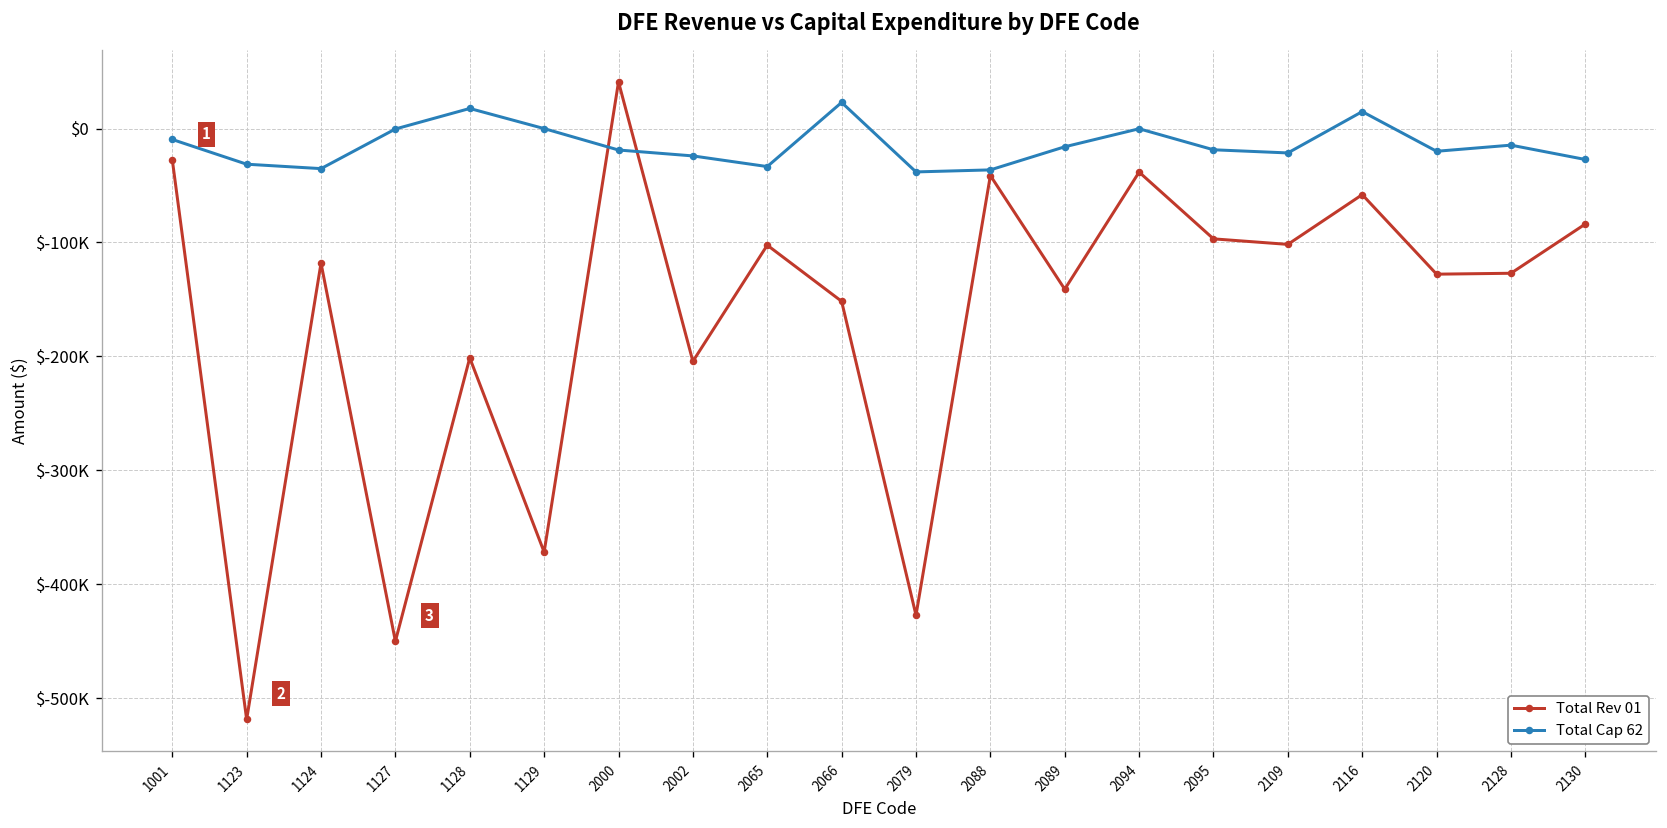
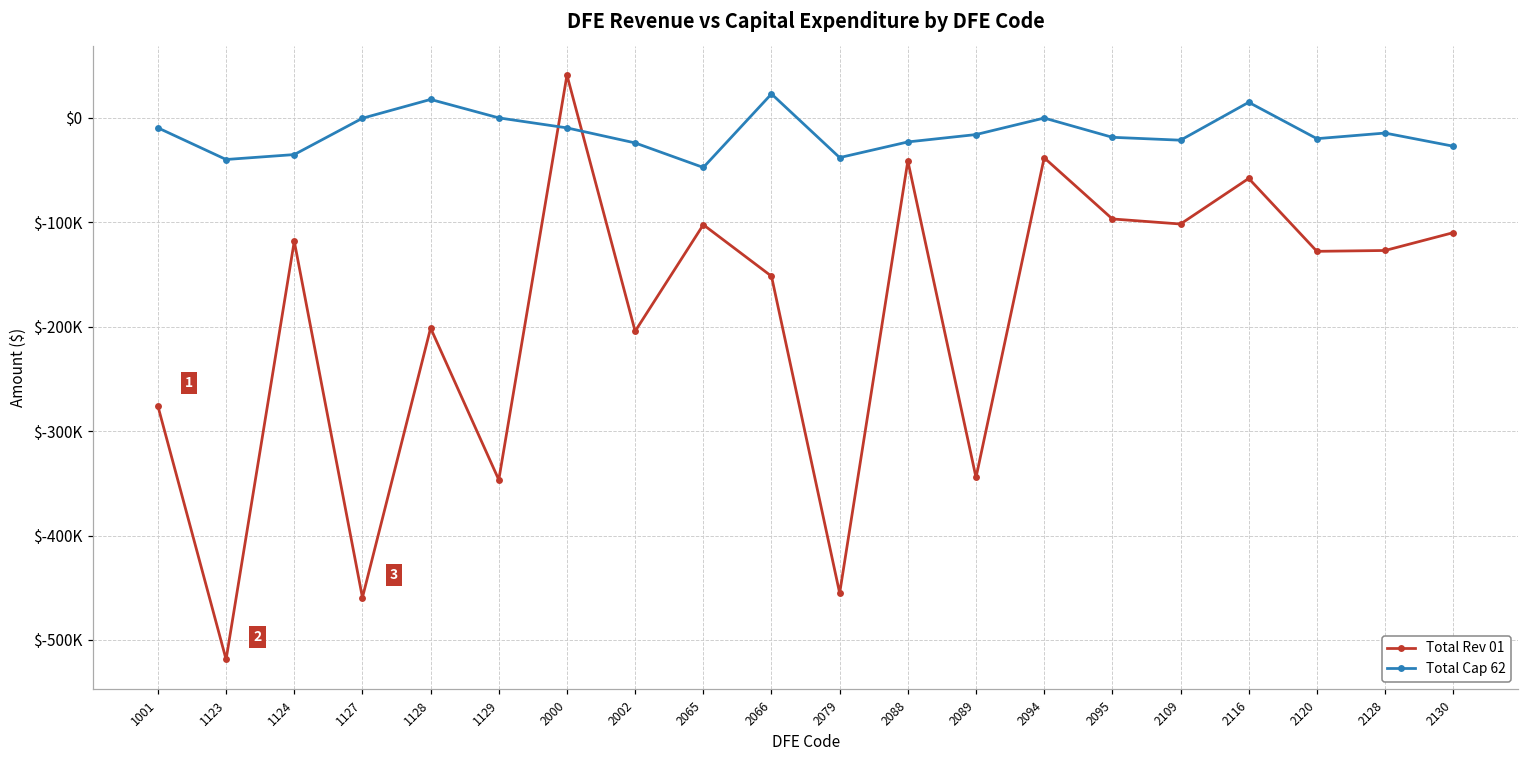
  {
    "Total Rev 01": {
-     "1001": "$-30000",
+     "1001": "$-280000",
      "1123": "$-520000",
      "1124": "$-120000",
-     "1127": "$-450000",
+     "1127": "$-460000",
      "1128": "$-200000",
-     "1129": "$-370000",
+     "1129": "$-350000",
      "2000": "$40000",
      "2002": "$-200000",
      "2065": "$-100000",
      "2066": "$-150000",
-     "2079": "$-430000",
+     "2079": "$-460000",
      "2088": "$-40000",
-     "2089": "$-140000",
+     "2089": "$-340000",
      "2094": "$-40000",
      "2095": "$-100000",
      "2109": "$-100000",
      "2116": "$-60000",
      "2120": "$-130000",
      "2128": "$-130000",
-     "2130": "$-80000"
+     "2130": "$-110000"
    },
    "Total Cap 62": {
      "1001": "$-10000",
-     "1123": "$-30000",
+     "1123": "$-40000",
      "1124": "$-40000",
      "1127": "$0",
      "1128": "$20000",
      "1129": "$0",
-     "2000": "$-20000",
+     "2000": "$-10000",
      "2002": "$-20000",
-     "2065": "$-30000",
+     "2065": "$-50000",
      "2066": "$20000",
      "2079": "$-40000",
-     "2088": "$-40000",
+     "2088": "$-20000",
      "2089": "$-20000",
      "2094": "$0",
      "2095": "$-20000",
      "2109": "$-20000",
      "2116": "$10000",
      "2120": "$-20000",
      "2128": "$-10000",
      "2130": "$-30000"
    }
  }
